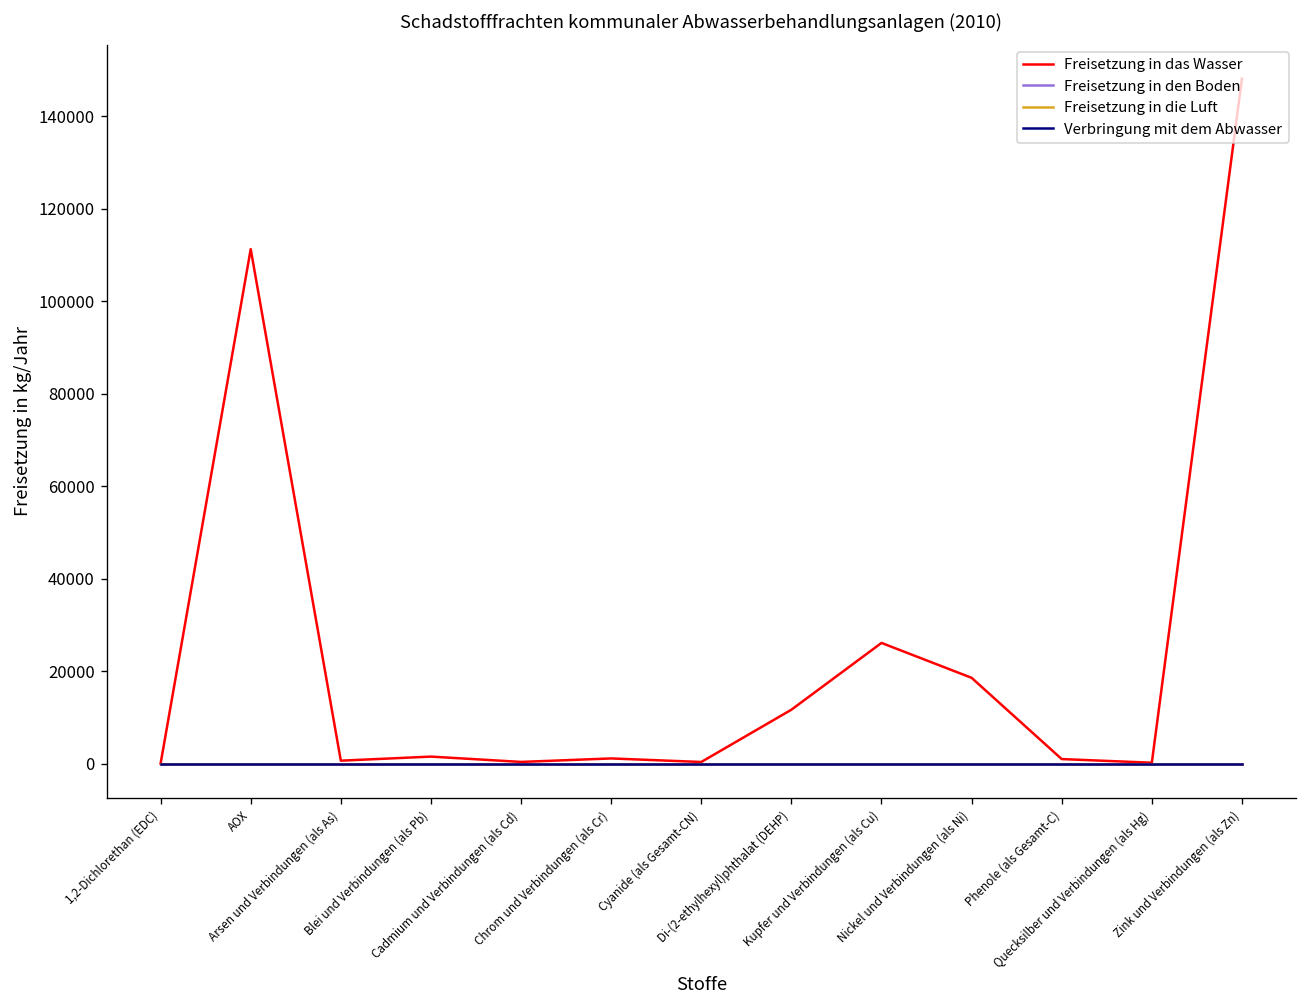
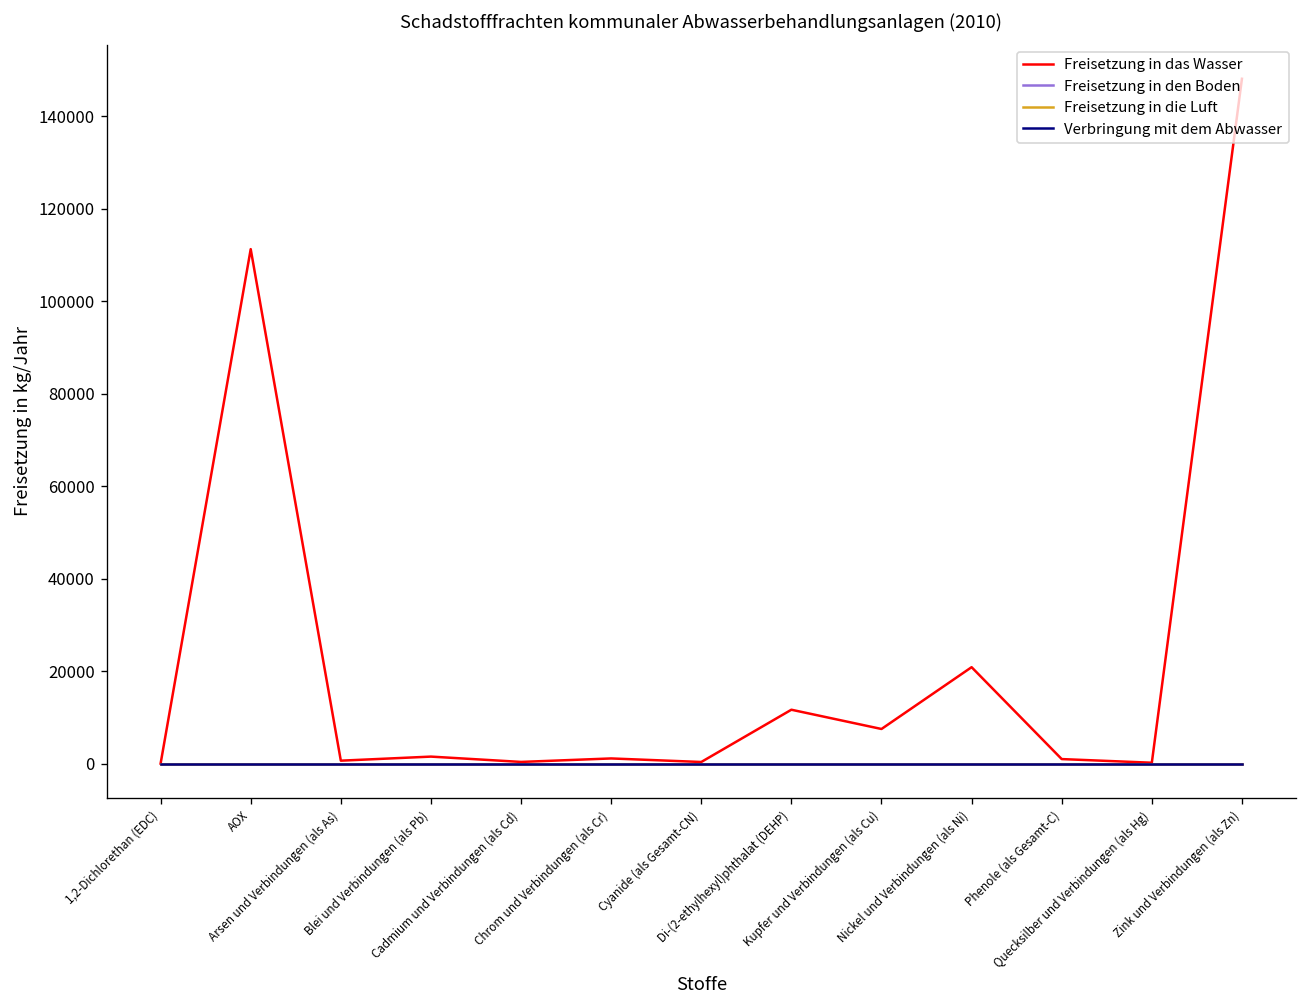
  {
    "Freisetzung in das Wasser": {
      "AOX": 111000,
      "Blei und Verbindungen (als Pb)": 2000,
      "Chrom und Verbindungen (als Cr)": 1000,
      "Di-(2-ethylhexyl)phthalat (DEHP)": 12000,
-     "Kupfer und Verbindungen (als Cu)": 26000,
-     "Nickel und Verbindungen (als Ni)": 19000,
+     "Kupfer und Verbindungen (als Cu)": 7000,
+     "Nickel und Verbindungen (als Ni)": 21000,
      "Phenole (als Gesamt-C)": 1000
    },
    "Verbringung mit dem Abwasser": {
      "AOX": 0,
      "Blei und Verbindungen (als Pb)": 0,
      "Chrom und Verbindungen (als Cr)": 0,
      "Di-(2-ethylhexyl)phthalat (DEHP)": 0,
      "Kupfer und Verbindungen (als Cu)": 0,
      "Nickel und Verbindungen (als Ni)": 0,
      "Phenole (als Gesamt-C)": 0,
      "Zink und Verbindungen (als Zn)": 0
    }
  }
